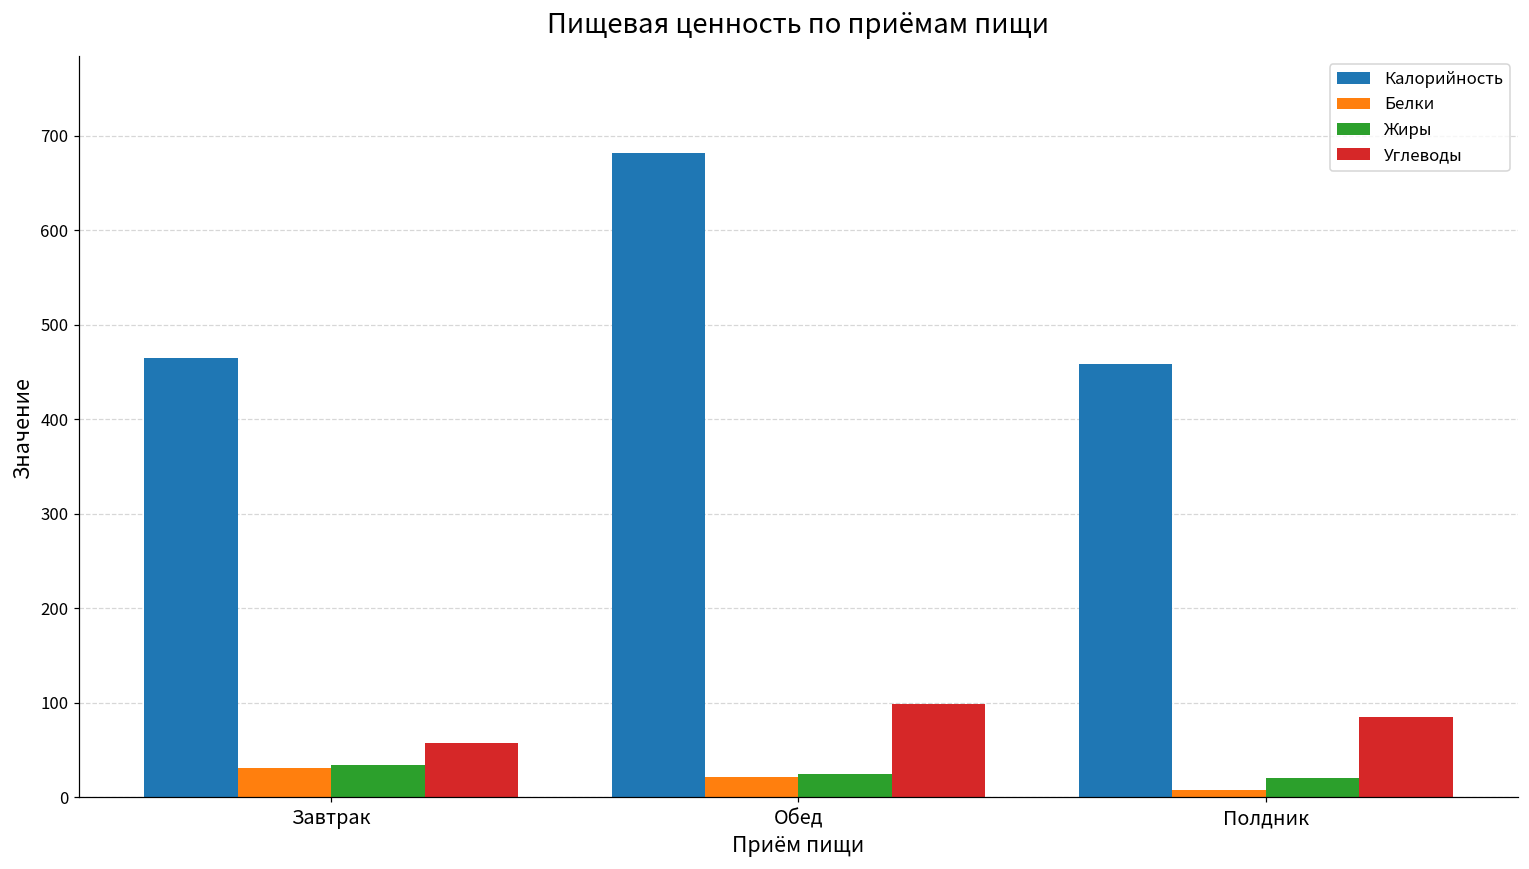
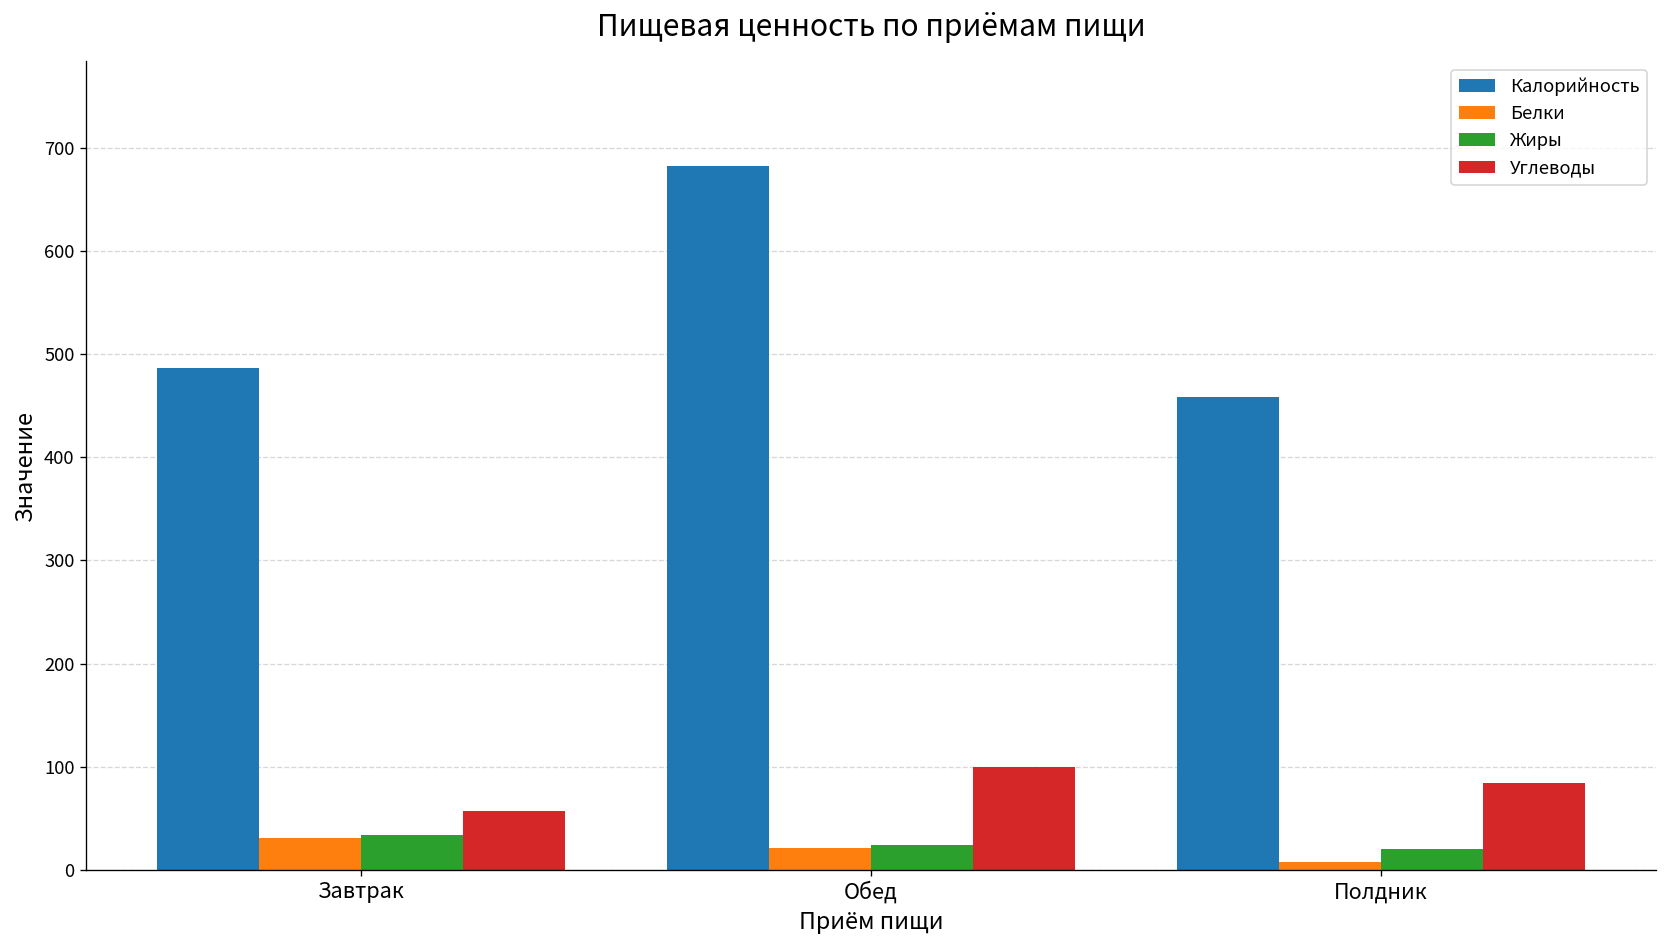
  {
    "Калорийность": {
-     "Завтрак": 460,
+     "Завтрак": 490,
      "Обед": 680,
      "Полдник": 460
    },
    "Белки": {
      "Завтрак": 30,
      "Обед": 20,
      "Полдник": 10
    },
    "Жиры": {
      "Завтрак": 30,
      "Обед": 20,
      "Полдник": 20
    },
    "Углеводы": {
      "Завтрак": 60,
      "Обед": 100,
      "Полдник": 80
    }
  }
